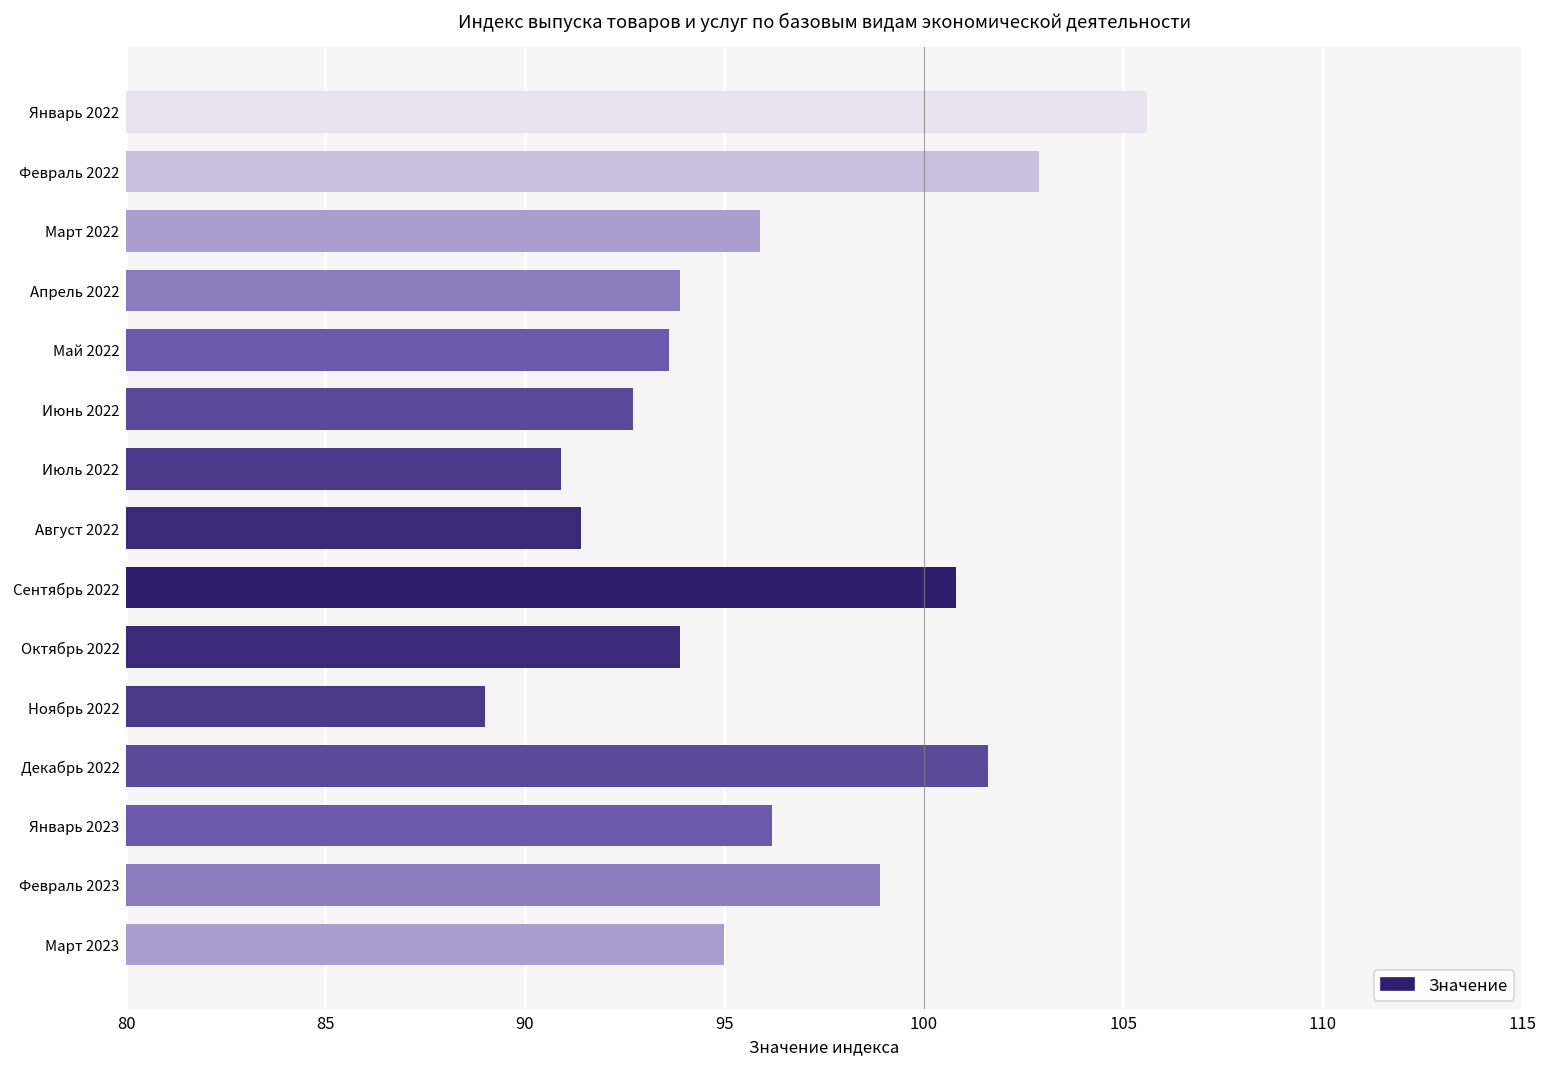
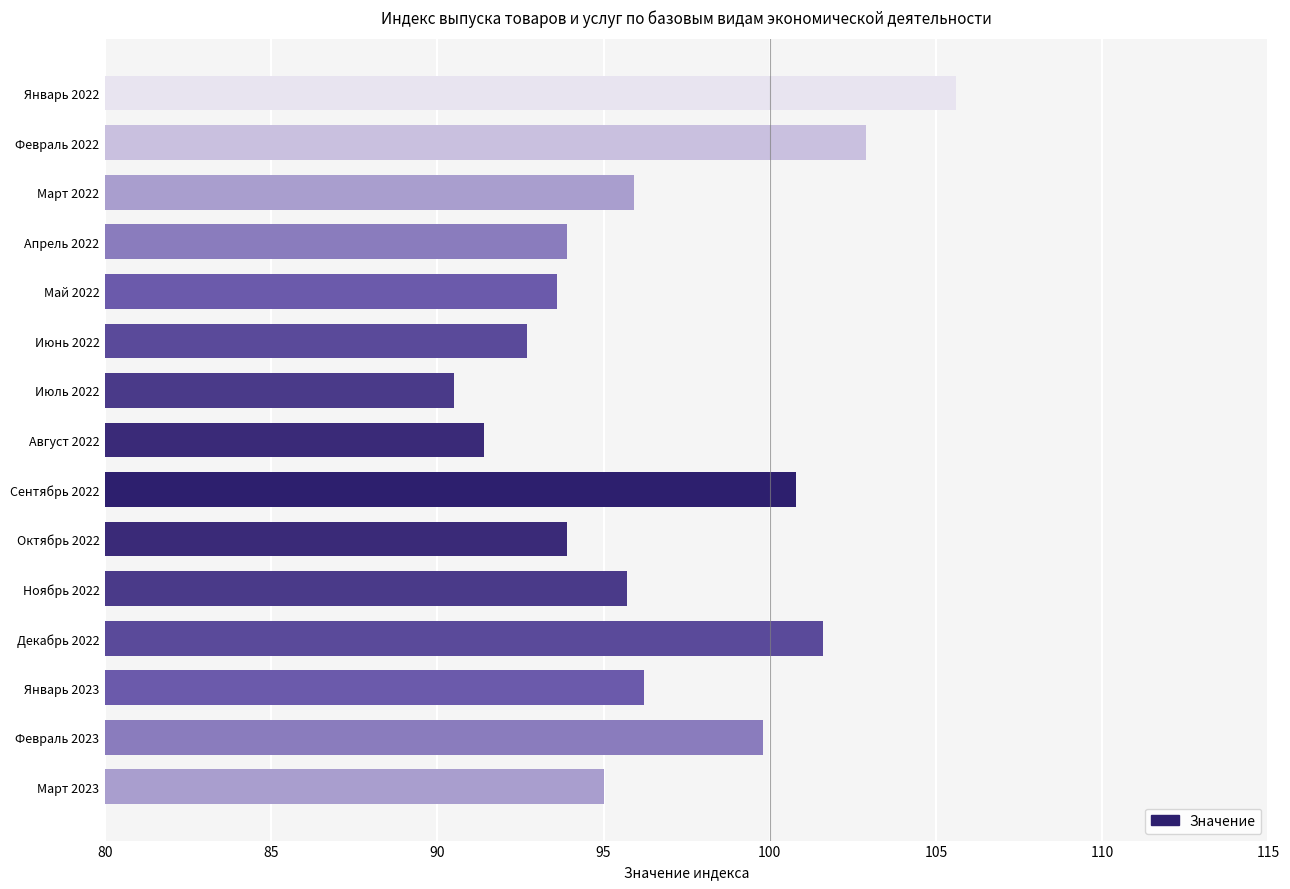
  {
    "Январь 2022": 105.6,
    "Февраль 2022": 102.9,
    "Март 2022": 95.9,
    "Апрель 2022": 93.9,
    "Май 2022": 93.6,
    "Июнь 2022": 92.7,
-   "Июль 2022": 90.9,
+   "Июль 2022": 90.5,
    "Август 2022": 91.4,
    "Сентябрь 2022": 100.8,
    "Октябрь 2022": 93.9,
-   "Ноябрь 2022": 89.0,
+   "Ноябрь 2022": 95.7,
    "Декабрь 2022": 101.6,
    "Январь 2023": 96.2,
-   "Февраль 2023": 98.9,
+   "Февраль 2023": 99.8,
    "Март 2023": 95.0
  }
